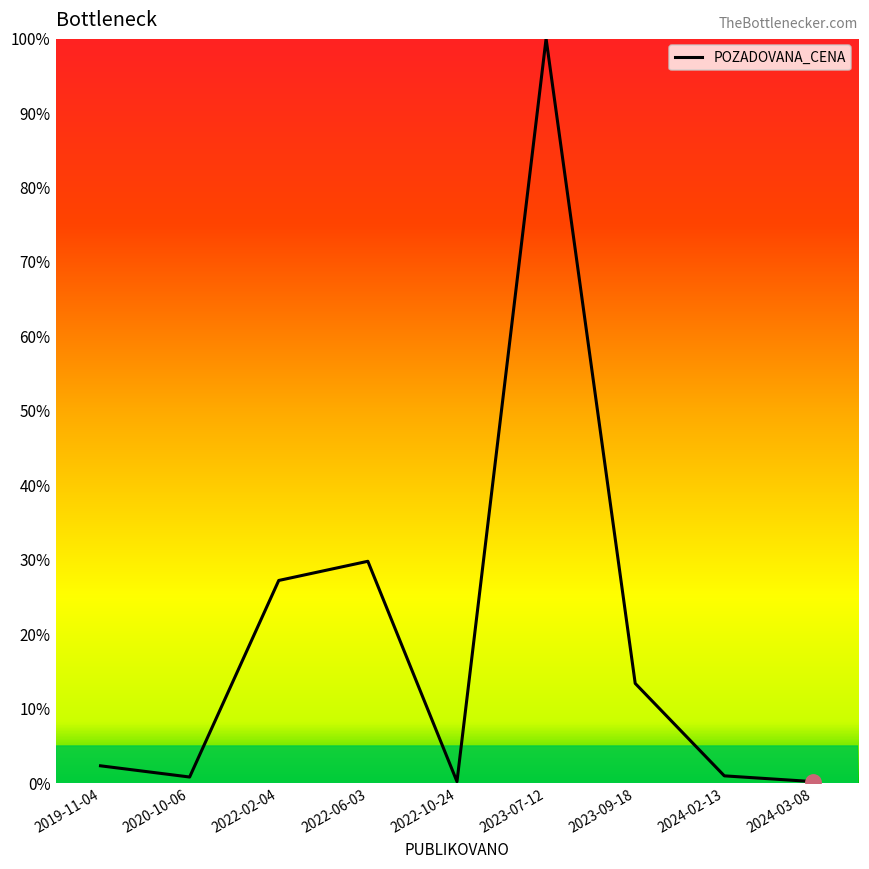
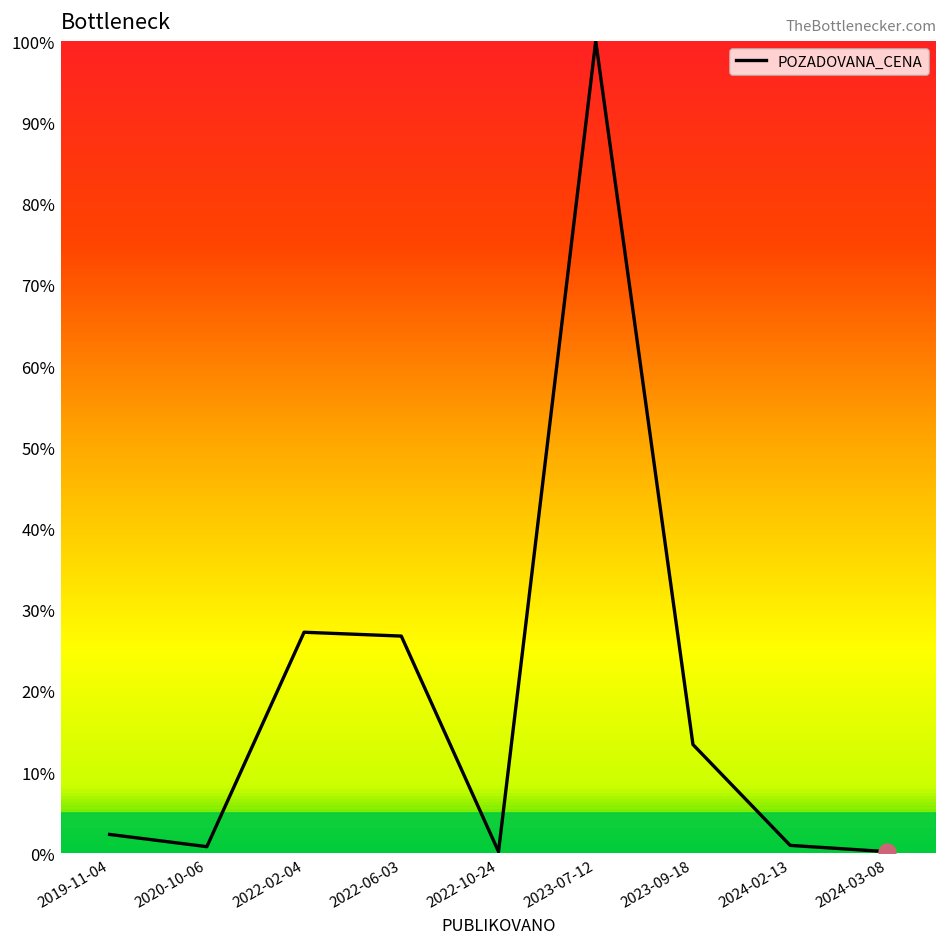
  {
    "POZADOVANA_CENA": {
      "2022-02-04": "27%",
-     "2022-06-03": "30%",
+     "2022-06-03": "27%",
      "2023-07-12": "100%",
      "2023-09-18": "13%"
    }
  }
